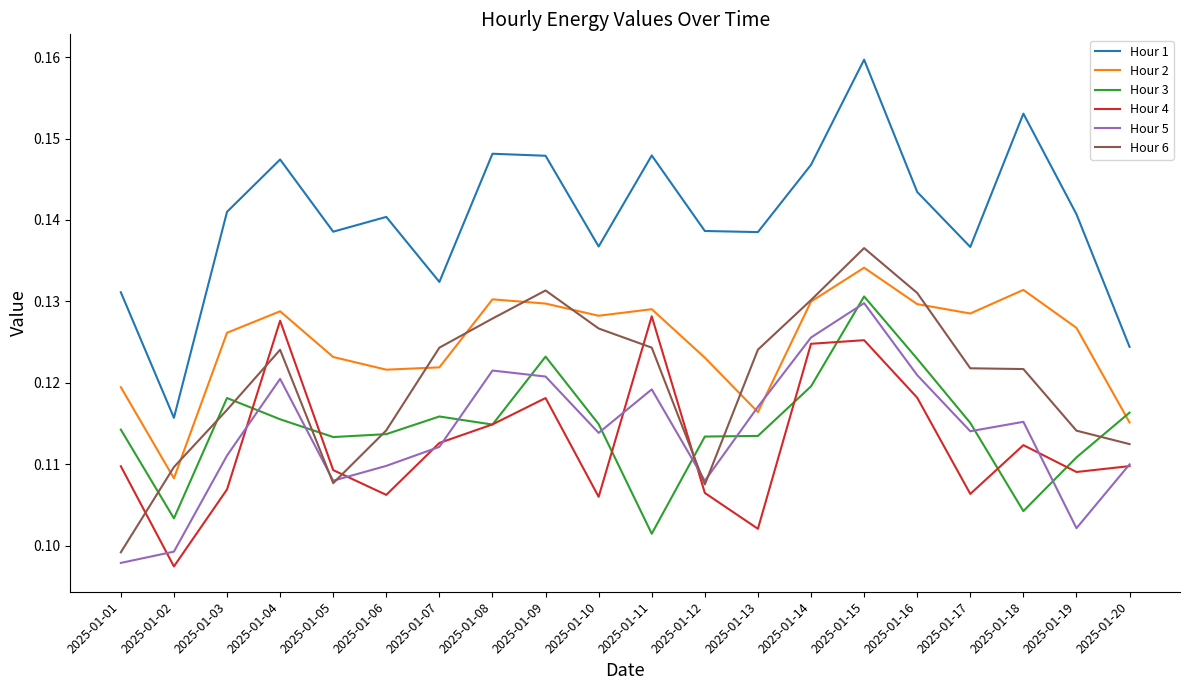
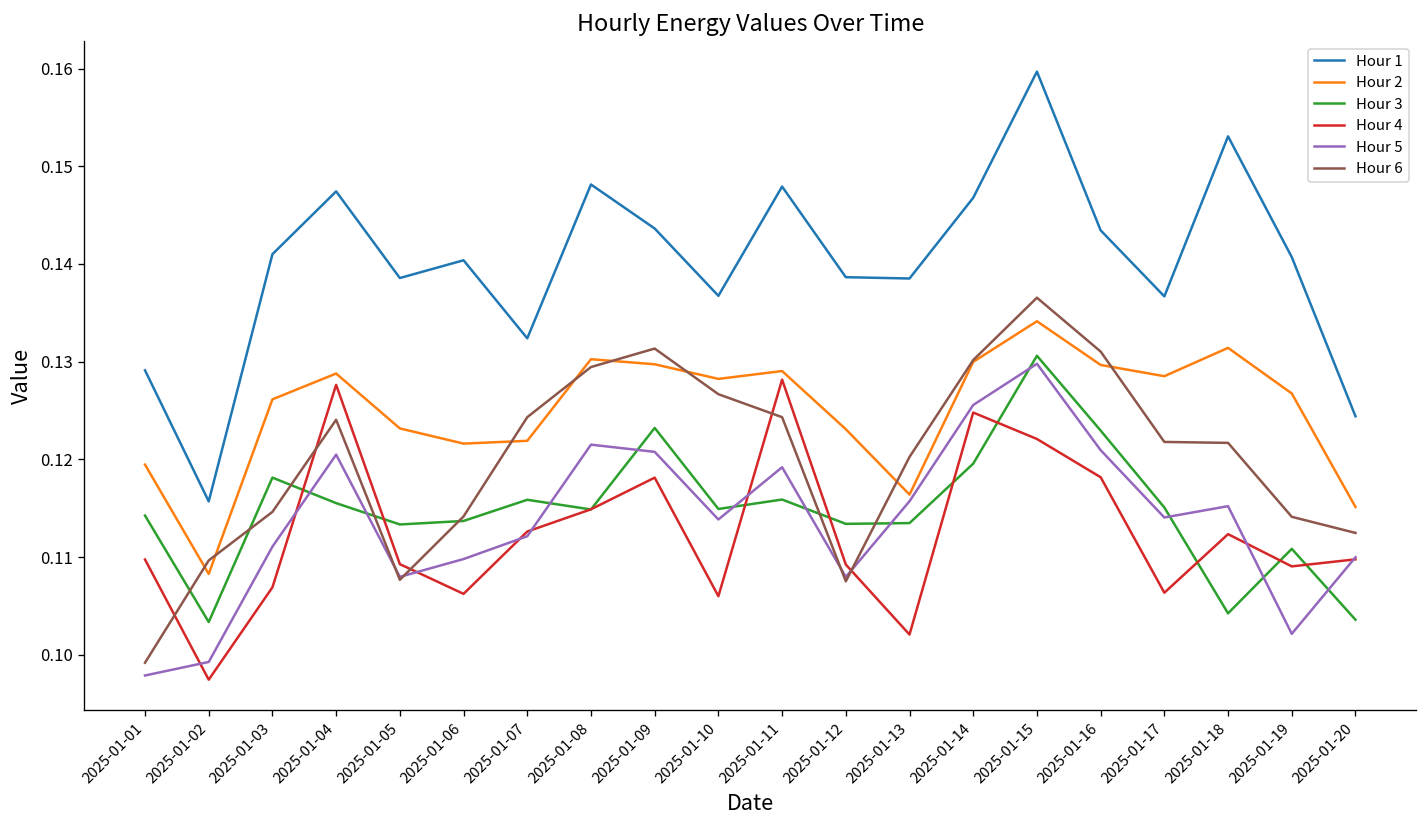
  {
    "Hour 1": {
-     "2025-01-01": 0.131,
+     "2025-01-01": 0.129,
      "2025-01-02": 0.116,
      "2025-01-03": 0.141,
      "2025-01-04": 0.147,
      "2025-01-05": 0.139,
      "2025-01-06": 0.140,
      "2025-01-07": 0.132,
      "2025-01-08": 0.148,
-     "2025-01-09": 0.148,
+     "2025-01-09": 0.144,
      "2025-01-10": 0.137,
      "2025-01-11": 0.148,
      "2025-01-12": 0.139,
      "2025-01-13": 0.139,
      "2025-01-14": 0.147,
      "2025-01-15": 0.160,
      "2025-01-16": 0.143,
      "2025-01-17": 0.137,
      "2025-01-18": 0.153,
      "2025-01-19": 0.141,
      "2025-01-20": 0.124
    },
    "Hour 2": {
      "2025-01-01": 0.119,
      "2025-01-02": 0.108,
      "2025-01-03": 0.126,
      "2025-01-04": 0.129,
      "2025-01-05": 0.123,
      "2025-01-06": 0.122,
      "2025-01-07": 0.122,
      "2025-01-08": 0.130,
      "2025-01-09": 0.130,
      "2025-01-10": 0.128,
      "2025-01-11": 0.129,
      "2025-01-12": 0.123,
      "2025-01-13": 0.116,
      "2025-01-15": 0.134,
      "2025-01-16": 0.130,
      "2025-01-17": 0.129,
      "2025-01-18": 0.131,
      "2025-01-19": 0.127,
      "2025-01-20": 0.115
    },
    "Hour 3": {
      "2025-01-01": 0.114,
      "2025-01-02": 0.103,
      "2025-01-03": 0.118,
      "2025-01-04": 0.116,
      "2025-01-05": 0.113,
      "2025-01-06": 0.114,
      "2025-01-07": 0.116,
      "2025-01-09": 0.123,
      "2025-01-10": 0.115,
-     "2025-01-11": 0.101,
+     "2025-01-11": 0.116,
      "2025-01-12": 0.113,
      "2025-01-13": 0.113,
      "2025-01-14": 0.120,
      "2025-01-15": 0.131,
      "2025-01-16": 0.123,
      "2025-01-17": 0.115,
      "2025-01-18": 0.104,
      "2025-01-19": 0.111,
-     "2025-01-20": 0.116
+     "2025-01-20": 0.104
    },
    "Hour 4": {
      "2025-01-01": 0.110,
      "2025-01-02": 0.097,
      "2025-01-03": 0.107,
      "2025-01-04": 0.128,
      "2025-01-05": 0.109,
      "2025-01-06": 0.106,
      "2025-01-07": 0.113,
      "2025-01-09": 0.118,
      "2025-01-10": 0.106,
      "2025-01-11": 0.128,
-     "2025-01-12": 0.106,
+     "2025-01-12": 0.109,
      "2025-01-13": 0.102,
      "2025-01-14": 0.125,
-     "2025-01-15": 0.125,
+     "2025-01-15": 0.122,
      "2025-01-16": 0.118,
      "2025-01-17": 0.106,
      "2025-01-18": 0.112,
      "2025-01-19": 0.109
    },
    "Hour 5": {
      "2025-01-01": 0.098,
      "2025-01-02": 0.099,
      "2025-01-03": 0.111,
      "2025-01-04": 0.120,
      "2025-01-06": 0.110,
      "2025-01-07": 0.112,
      "2025-01-08": 0.122,
      "2025-01-09": 0.121,
      "2025-01-10": 0.114,
      "2025-01-11": 0.119,
      "2025-01-12": 0.108,
-     "2025-01-13": 0.117,
+     "2025-01-13": 0.116,
      "2025-01-14": 0.126,
      "2025-01-15": 0.130,
      "2025-01-16": 0.121,
      "2025-01-17": 0.114,
      "2025-01-18": 0.115,
      "2025-01-19": 0.102
    },
    "Hour 6": {
      "2025-01-01": 0.099,
      "2025-01-02": 0.110,
-     "2025-01-03": 0.117,
+     "2025-01-03": 0.115,
      "2025-01-04": 0.124,
      "2025-01-06": 0.114,
      "2025-01-07": 0.124,
-     "2025-01-08": 0.128,
+     "2025-01-08": 0.129,
      "2025-01-09": 0.131,
      "2025-01-10": 0.127,
      "2025-01-11": 0.124,
      "2025-01-12": 0.108,
-     "2025-01-13": 0.124,
+     "2025-01-13": 0.120,
      "2025-01-15": 0.137,
      "2025-01-16": 0.131,
      "2025-01-17": 0.122,
      "2025-01-18": 0.122,
      "2025-01-19": 0.114,
      "2025-01-20": 0.112
    }
  }
